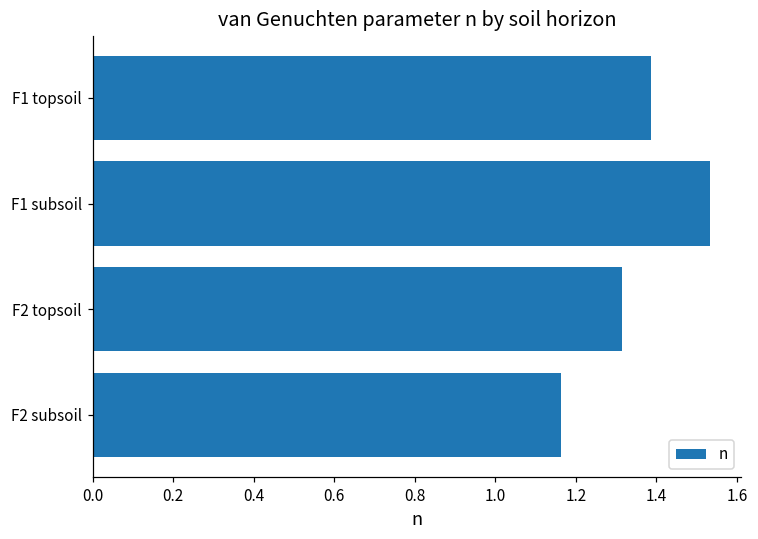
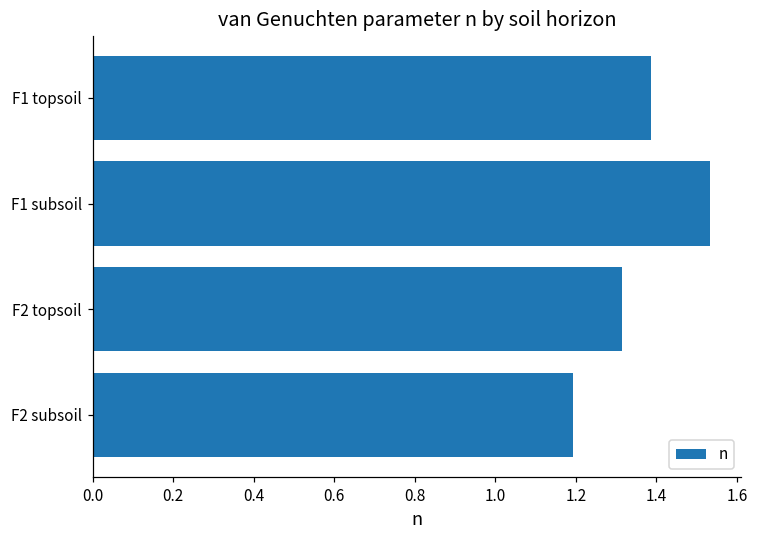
  {
    "F1 topsoil": 1.39,
    "F1 subsoil": 1.53,
    "F2 topsoil": 1.31,
-   "F2 subsoil": 1.16
+   "F2 subsoil": 1.19
  }
